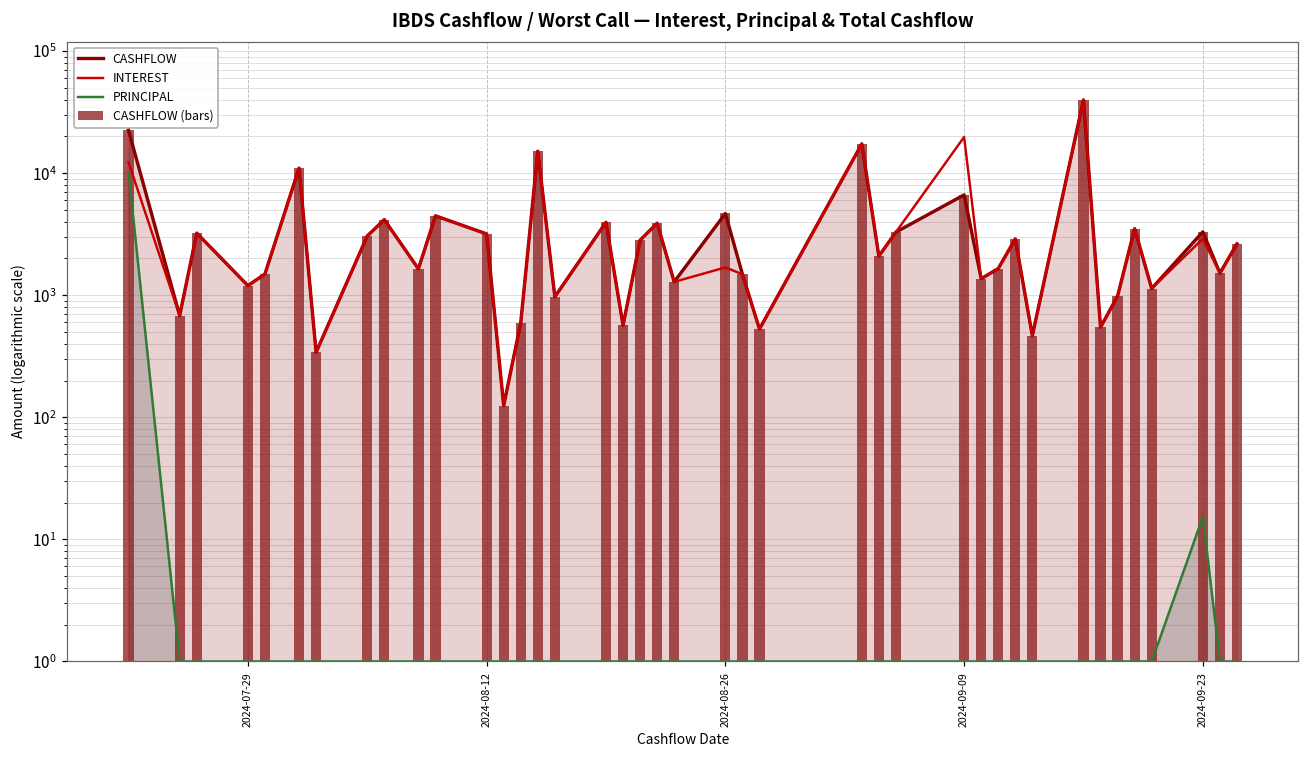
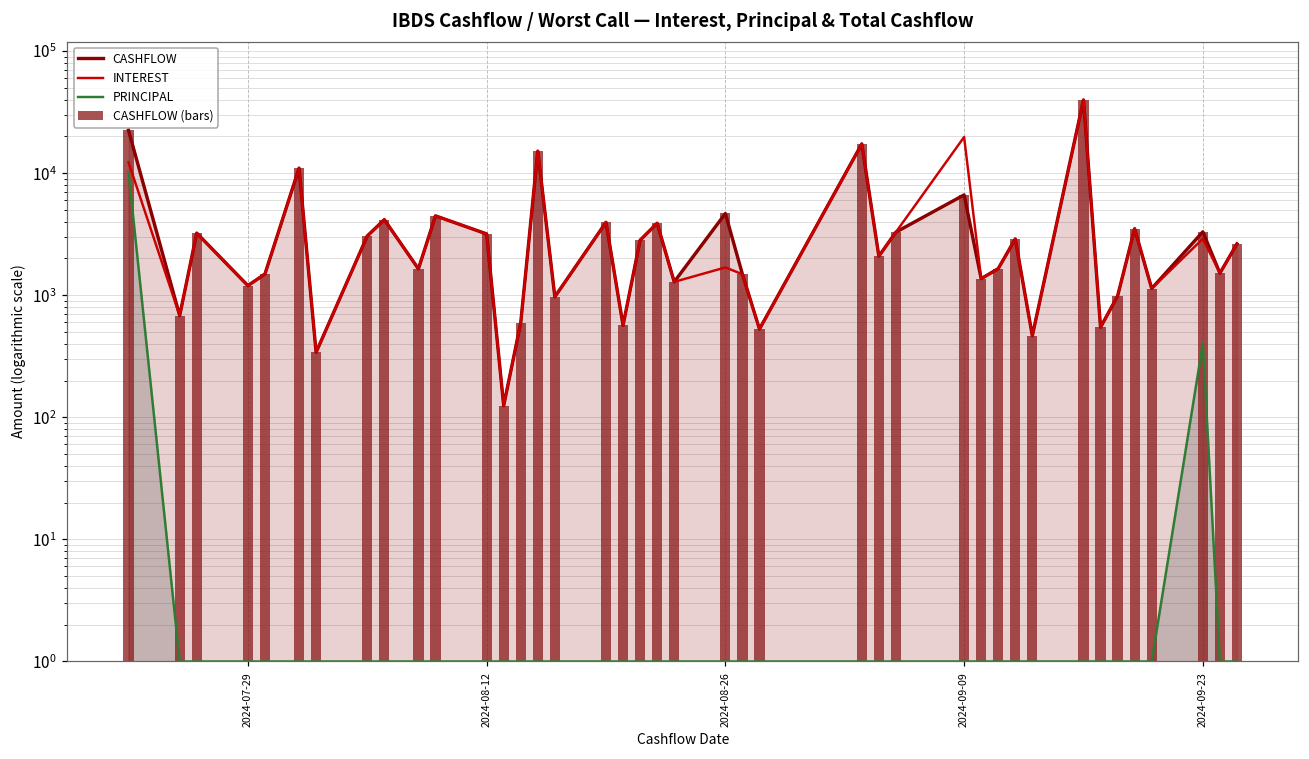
  {
    "INTEREST": {
      "2024-08-26": 1700,
      "2024-09-09": 20000,
      "2024-09-23": 2900
    },
    "PRINCIPAL": {
      "2024-07-29": 1,
      "2024-08-12": 1,
      "2024-08-26": 1,
      "2024-09-09": 1,
-     "2024-09-23": 15
+     "2024-09-23": 410
    }
  }
